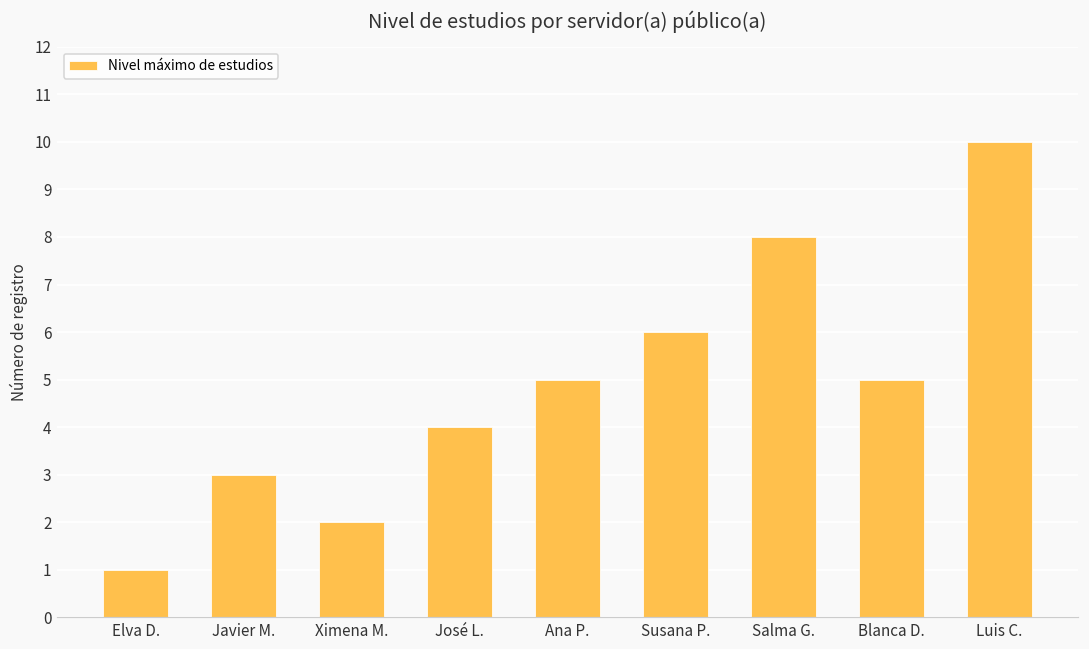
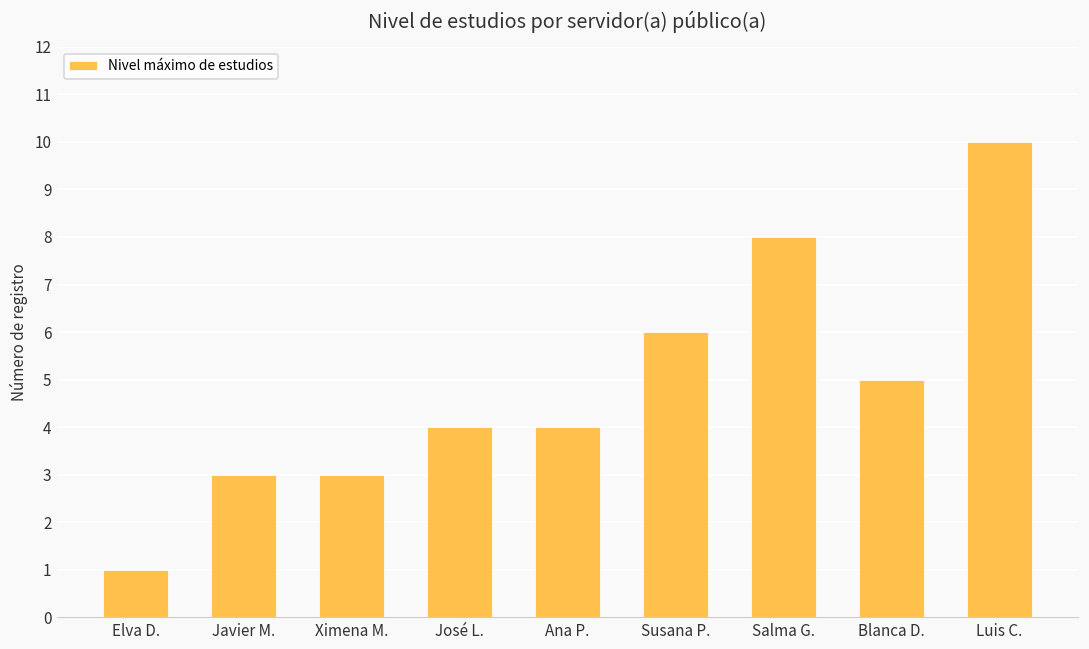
  {
    "Elva D.": 1,
    "Javier M.": 3,
-   "Ximena M.": 2,
+   "Ximena M.": 3,
    "José L.": 4,
-   "Ana P.": 5,
+   "Ana P.": 4,
    "Susana P.": 6,
    "Salma G.": 8,
    "Blanca D.": 5,
    "Luis C.": 10
  }
